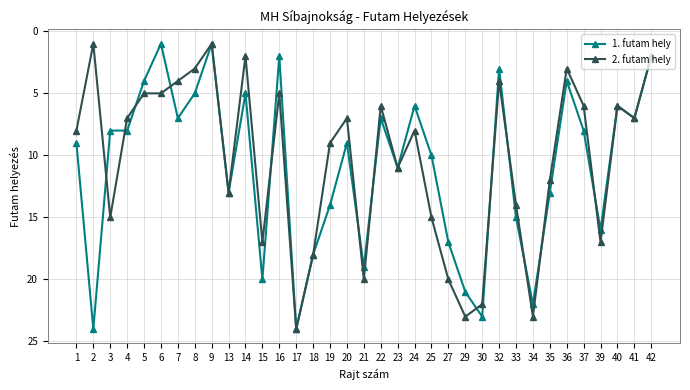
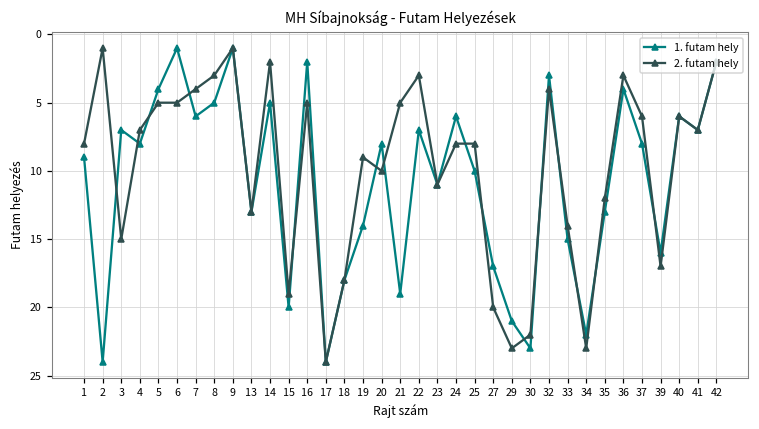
  {
    "1. futam hely": {
      "1": 9,
      "2": 24,
-     "3": 8,
+     "3": 7,
      "4": 8,
      "5": 4,
      "6": 1,
-     "7": 7,
+     "7": 6,
      "8": 5,
      "14": 5,
      "15": 20,
      "16": 2,
      "19": 14,
-     "20": 9,
+     "20": 8,
      "21": 19,
      "22": 7,
      "24": 6,
      "25": 10,
      "27": 17,
      "29": 21,
      "30": 23,
      "32": 3,
      "33": 15,
      "34": 22,
      "35": 13,
      "36": 4,
      "37": 8,
      "39": 16
    },
    "2. futam hely": {
      "1": 8,
      "2": 1,
      "3": 15,
      "4": 7,
      "5": 5,
      "6": 5,
      "7": 4,
      "8": 3,
      "14": 2,
-     "15": 17,
+     "15": 19,
      "16": 5,
      "19": 9,
-     "20": 7,
-     "21": 20,
-     "22": 6,
+     "20": 10,
+     "21": 5,
+     "22": 3,
      "24": 8,
-     "25": 15,
+     "25": 8,
      "27": 20,
      "29": 23,
      "30": 22,
      "32": 4,
      "33": 14,
      "34": 23,
      "35": 12,
      "36": 3,
      "37": 6,
      "39": 17
    }
  }
